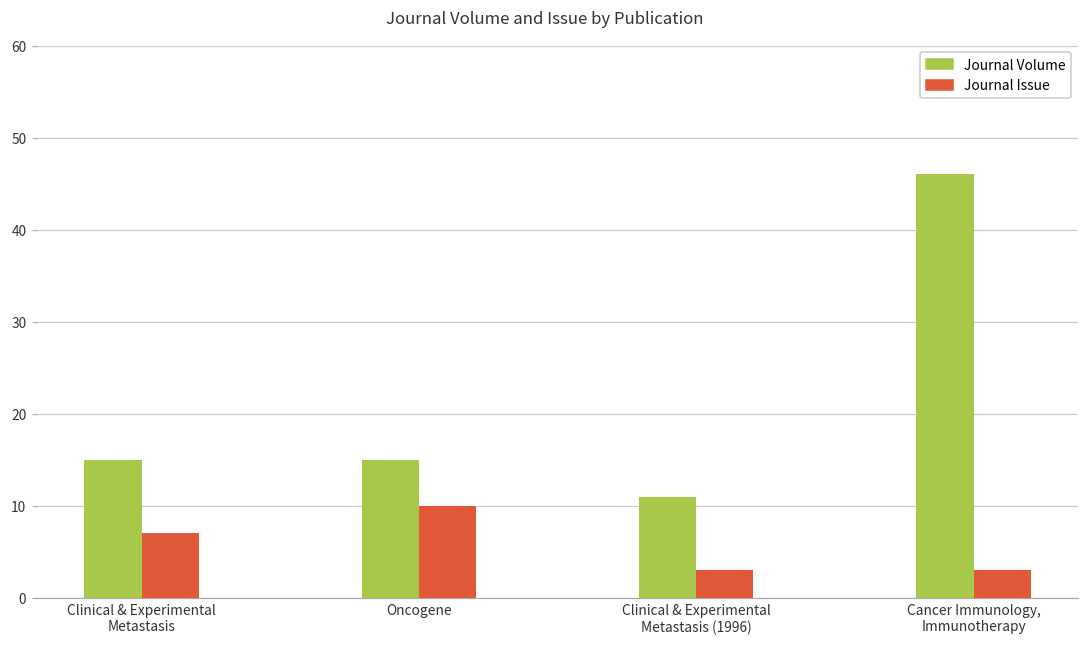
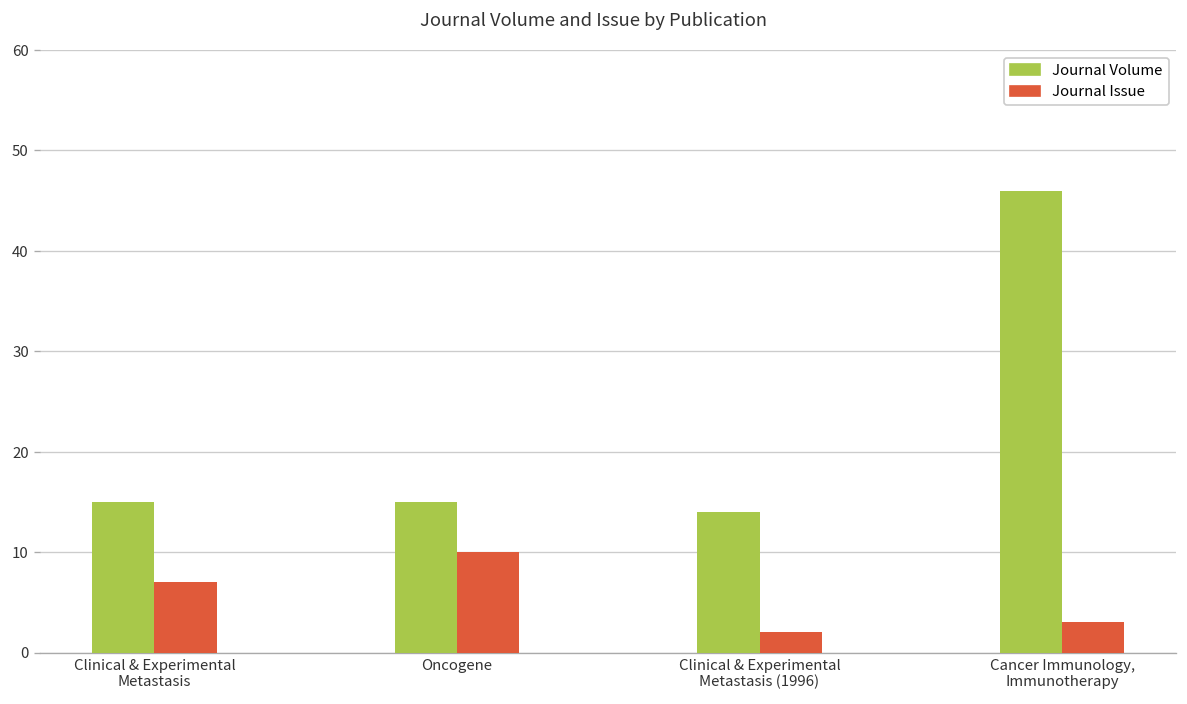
  {
    "Journal Volume": {
      "Clinical & Experimental Metastasis": 15,
      "Oncogene": 15,
-     "Clinical & Experimental Metastasis (1996)": 11,
+     "Clinical & Experimental Metastasis (1996)": 14,
      "Cancer Immunology, Immunotherapy": 46
    },
    "Journal Issue": {
      "Clinical & Experimental Metastasis": 7,
      "Oncogene": 10,
-     "Clinical & Experimental Metastasis (1996)": 3,
+     "Clinical & Experimental Metastasis (1996)": 2,
      "Cancer Immunology, Immunotherapy": 3
    }
  }
